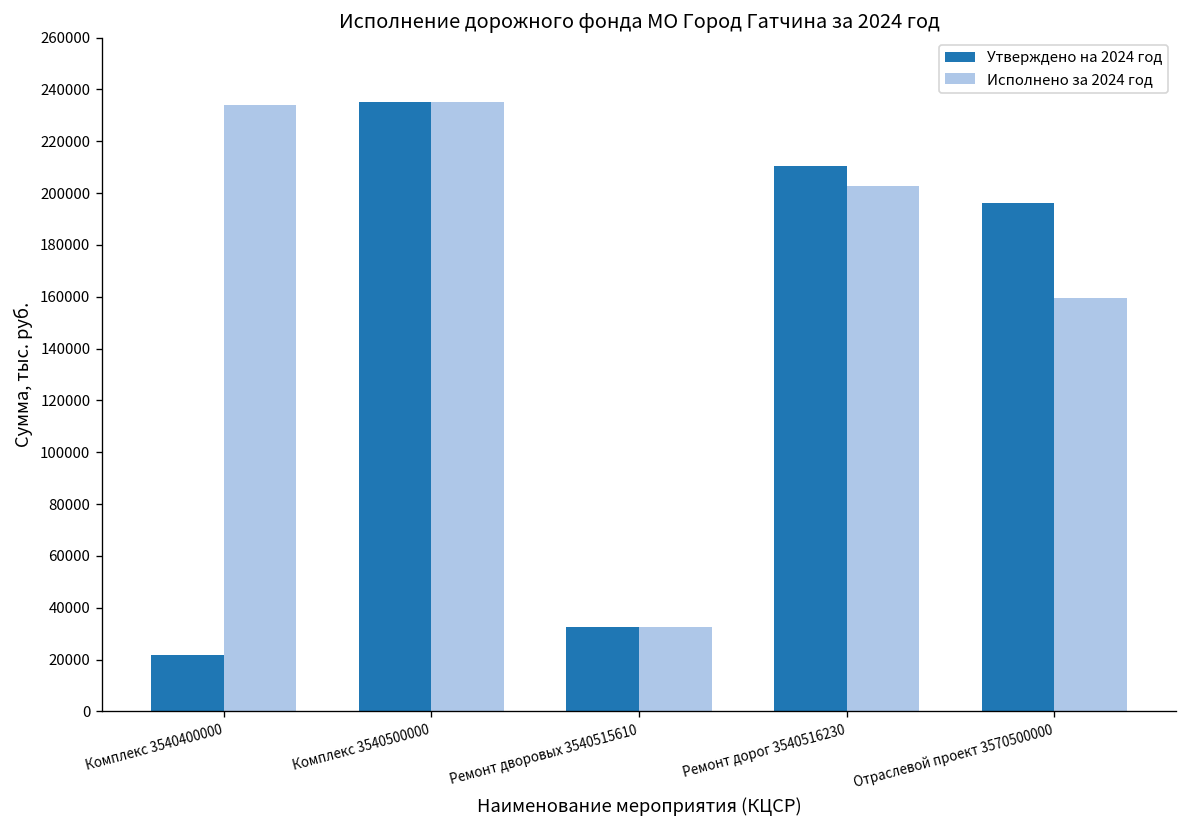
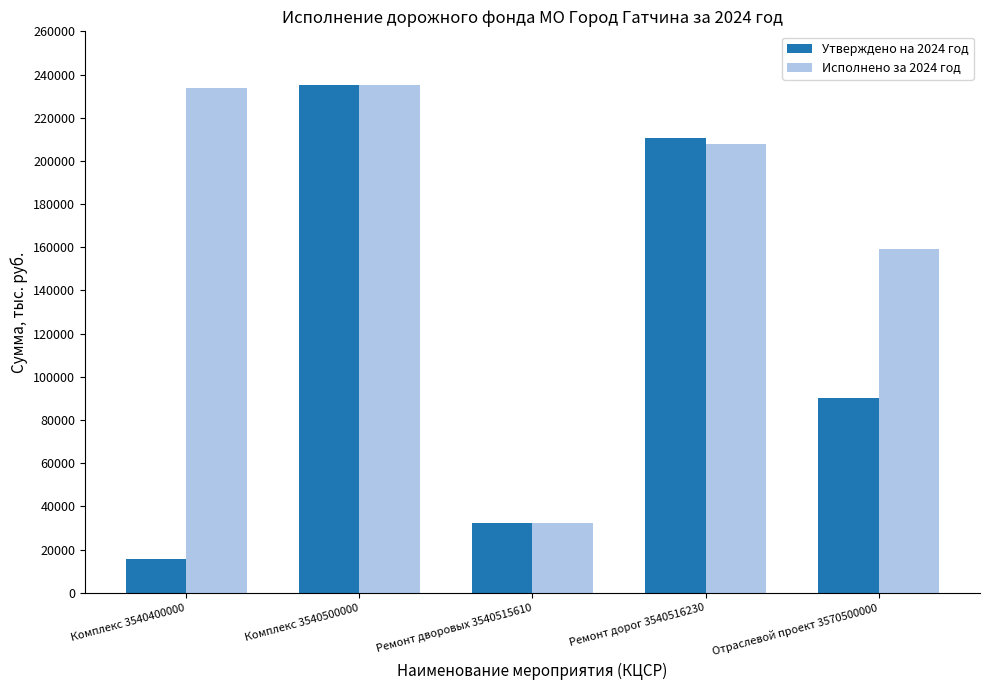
  {
    "Утверждено на 2024 год": {
-     "Комплекс 3540400000": 22000,
+     "Комплекс 3540400000": 16000,
      "Комплекс 3540500000": 235000,
      "Ремонт дворовых 3540515610": 32000,
      "Ремонт дорог 3540516230": 211000,
-     "Отраслевой проект 3570500000": 196000
+     "Отраслевой проект 3570500000": 90000
    },
    "Исполнено за 2024 год": {
      "Комплекс 3540400000": 234000,
      "Комплекс 3540500000": 235000,
      "Ремонт дворовых 3540515610": 32000,
-     "Ремонт дорог 3540516230": 203000,
+     "Ремонт дорог 3540516230": 208000,
      "Отраслевой проект 3570500000": 159000
    }
  }
